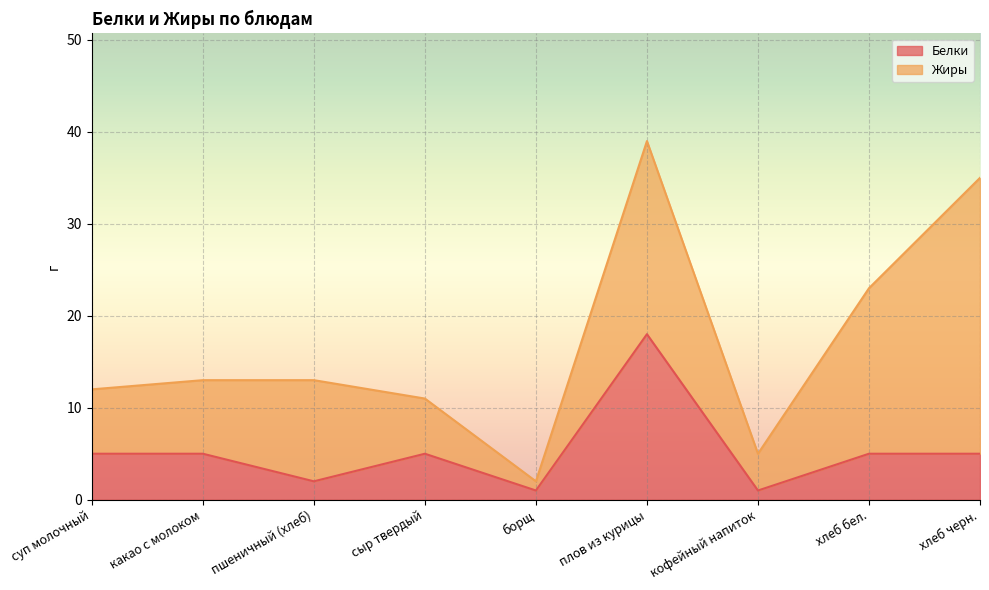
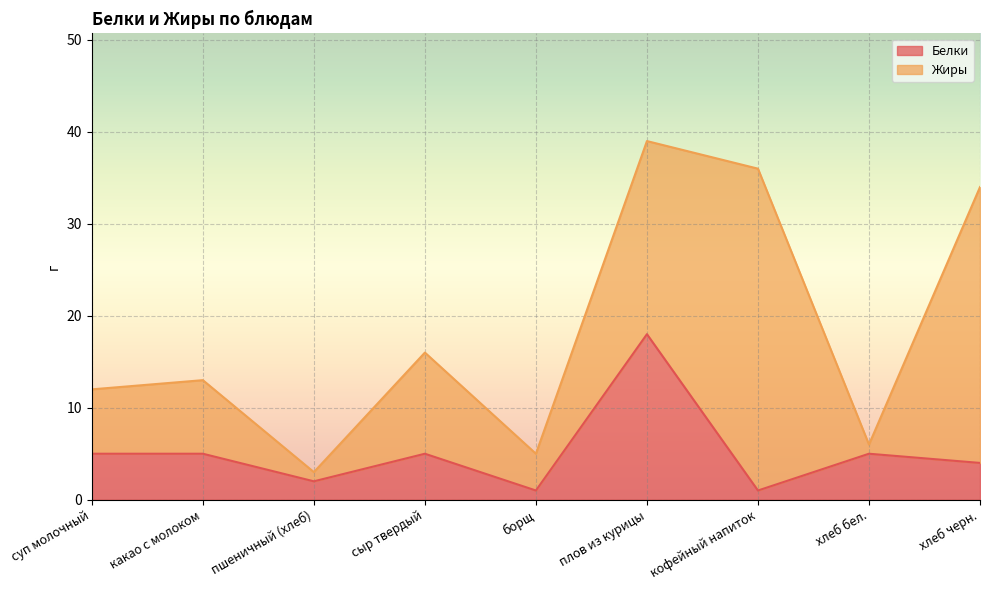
  {
    "Белки": {
      "суп молочный": 5,
      "какао с молоком": 5,
      "пшеничный (хлеб)": 2,
      "сыр твердый": 5,
      "борщ": 1,
      "плов из курицы": 18,
      "кофейный напиток": 1,
      "хлеб бел.": 5,
-     "хлеб черн.": 5
+     "хлеб черн.": 4
    },
    "Жиры": {
      "суп молочный": 7,
      "какао с молоком": 8,
-     "пшеничный (хлеб)": 11,
-     "сыр твердый": 6,
-     "борщ": 1,
+     "пшеничный (хлеб)": 1,
+     "сыр твердый": 11,
+     "борщ": 4,
      "плов из курицы": 21,
-     "кофейный напиток": 4,
-     "хлеб бел.": 18,
+     "кофейный напиток": 35,
+     "хлеб бел.": 1,
      "хлеб черн.": 30
    }
  }
